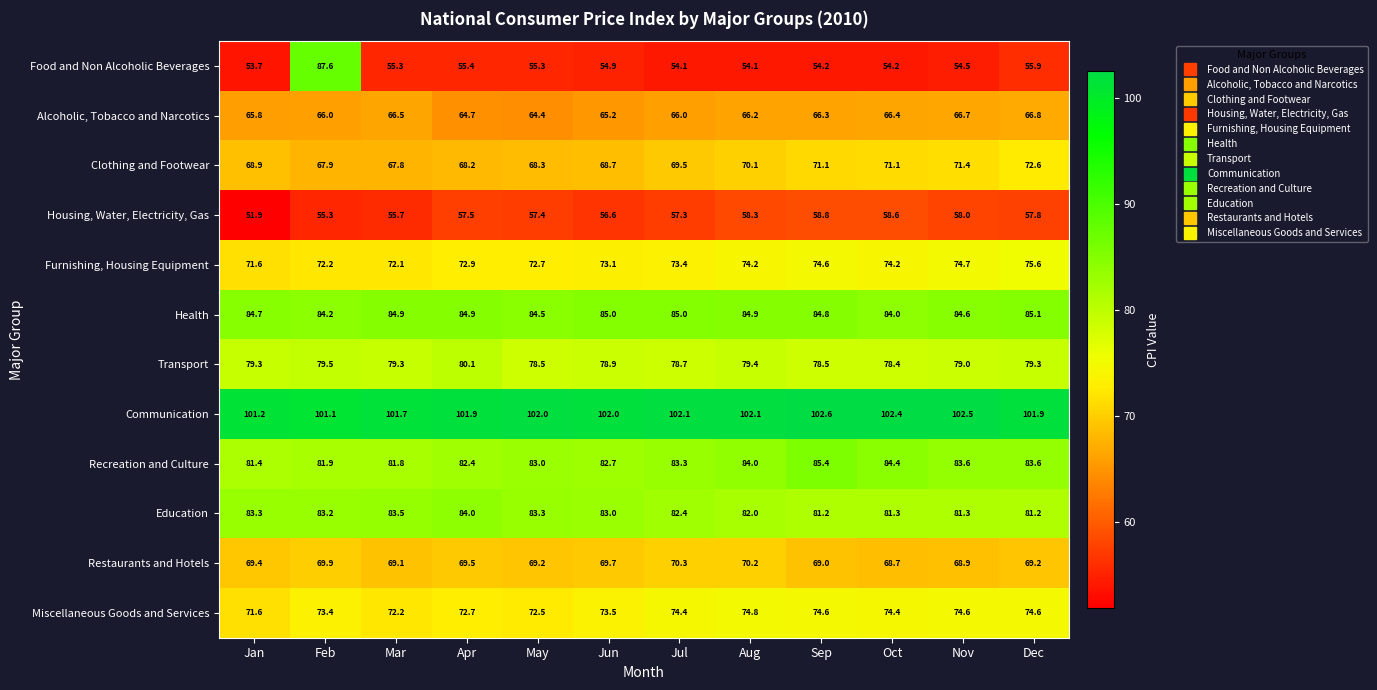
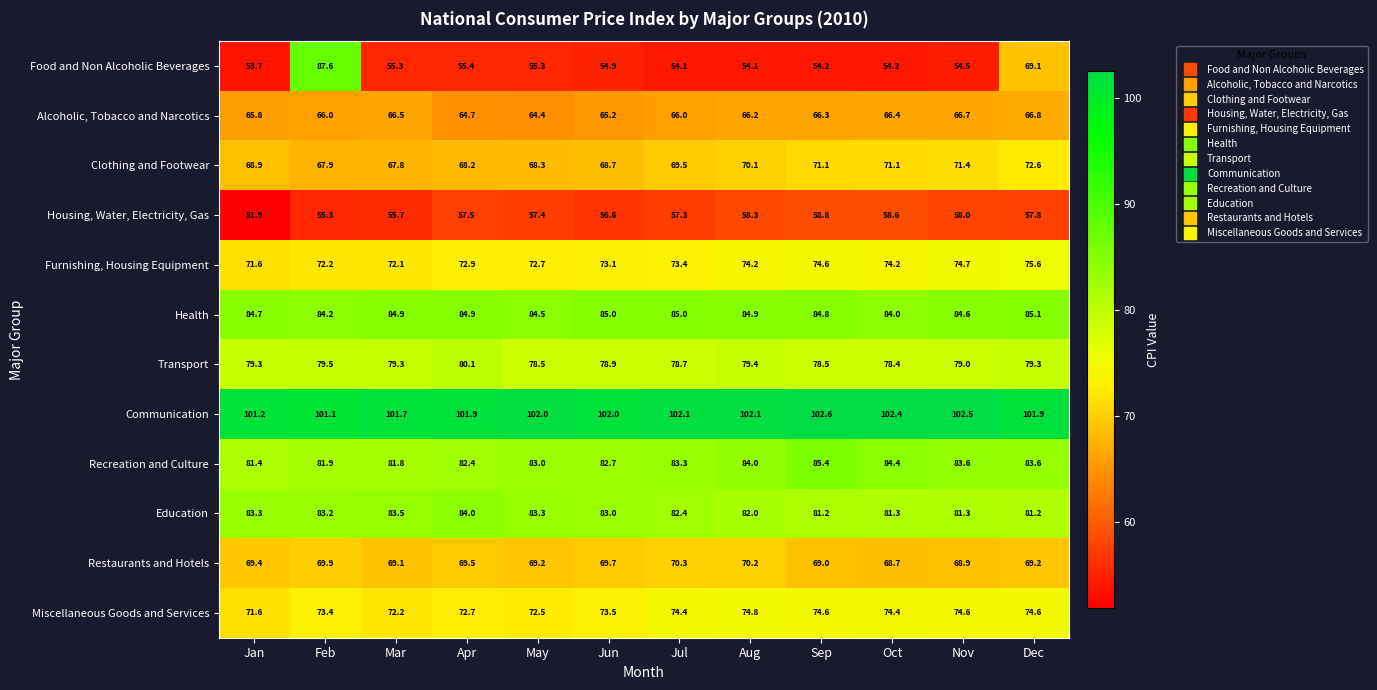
  {
    "Food and Non Alcoholic Beverages": {
      "Jan": 53.7,
      "Feb": 87.6,
      "Mar": 55.3,
      "Apr": 55.4,
      "May": 55.3,
      "Jun": 54.9,
      "Jul": 54.1,
      "Aug": 54.1,
      "Sep": 54.2,
      "Oct": 54.2,
      "Nov": 54.5,
-     "Dec": 55.9
+     "Dec": 69.1
    },
    "Alcoholic, Tobacco and Narcotics": {
      "Jan": 65.8,
      "Feb": 66.0,
      "Mar": 66.5,
      "Apr": 64.7,
      "May": 64.4,
      "Jun": 65.2,
      "Jul": 66.0,
      "Aug": 66.2,
      "Sep": 66.3,
      "Oct": 66.4,
      "Nov": 66.7,
      "Dec": 66.8
    },
    "Clothing and Footwear": {
      "Jan": 68.9,
      "Feb": 67.9,
      "Mar": 67.8,
      "Apr": 68.2,
      "May": 68.3,
      "Jun": 68.7,
      "Jul": 69.5,
      "Aug": 70.1,
      "Sep": 71.1,
      "Oct": 71.1,
      "Nov": 71.4,
      "Dec": 72.6
    },
    "Housing, Water, Electricity, Gas": {
      "Jan": 51.9,
      "Feb": 55.3,
      "Mar": 55.7,
      "Apr": 57.5,
      "May": 57.4,
      "Jun": 56.6,
      "Jul": 57.3,
      "Aug": 58.3,
      "Sep": 58.8,
      "Oct": 58.6,
      "Nov": 58.0,
      "Dec": 57.8
    },
    "Furnishing, Housing Equipment": {
      "Jan": 71.6,
      "Feb": 72.2,
      "Mar": 72.1,
      "Apr": 72.9,
      "May": 72.7,
      "Jun": 73.1,
      "Jul": 73.4,
      "Aug": 74.2,
      "Sep": 74.6,
      "Oct": 74.2,
      "Nov": 74.7,
      "Dec": 75.6
    },
    "Health": {
      "Jan": 84.7,
      "Feb": 84.2,
      "Mar": 84.9,
      "Apr": 84.9,
      "May": 84.5,
      "Jun": 85.0,
      "Jul": 85.0,
      "Aug": 84.9,
      "Sep": 84.8,
      "Oct": 84.0,
      "Nov": 84.6,
      "Dec": 85.1
    },
    "Transport": {
      "Jan": 79.3,
      "Feb": 79.5,
      "Mar": 79.3,
      "Apr": 80.1,
      "May": 78.5,
      "Jun": 78.9,
      "Jul": 78.7,
      "Aug": 79.4,
      "Sep": 78.5,
      "Oct": 78.4,
      "Nov": 79.0,
      "Dec": 79.3
    },
    "Communication": {
      "Jan": 101.2,
      "Feb": 101.1,
      "Mar": 101.7,
      "Apr": 101.9,
      "May": 102.0,
      "Jun": 102.0,
      "Jul": 102.1,
      "Aug": 102.1,
      "Sep": 102.6,
      "Oct": 102.4,
      "Nov": 102.5,
      "Dec": 101.9
    },
    "Recreation and Culture": {
      "Jan": 81.4,
      "Feb": 81.9,
      "Mar": 81.8,
      "Apr": 82.4,
      "May": 83.0,
      "Jun": 82.7,
      "Jul": 83.3,
      "Aug": 84.0,
      "Sep": 85.4,
      "Oct": 84.4,
      "Nov": 83.6,
      "Dec": 83.6
    },
    "Education": {
      "Jan": 83.3,
      "Feb": 83.2,
      "Mar": 83.5,
      "Apr": 84.0,
      "May": 83.3,
      "Jun": 83.0,
      "Jul": 82.4,
      "Aug": 82.0,
      "Sep": 81.2,
      "Oct": 81.3,
      "Nov": 81.3,
      "Dec": 81.2
    },
    "Restaurants and Hotels": {
      "Jan": 69.4,
      "Feb": 69.9,
      "Mar": 69.1,
      "Apr": 69.5,
      "May": 69.2,
      "Jun": 69.7,
      "Jul": 70.3,
      "Aug": 70.2,
      "Sep": 69.0,
      "Oct": 68.7,
      "Nov": 68.9,
      "Dec": 69.2
    },
    "Miscellaneous Goods and Services": {
      "Jan": 71.6,
      "Feb": 73.4,
      "Mar": 72.2,
      "Apr": 72.7,
      "May": 72.5,
      "Jun": 73.5,
      "Jul": 74.4,
      "Aug": 74.8,
      "Sep": 74.6,
      "Oct": 74.4,
      "Nov": 74.6,
      "Dec": 74.6
    }
  }
